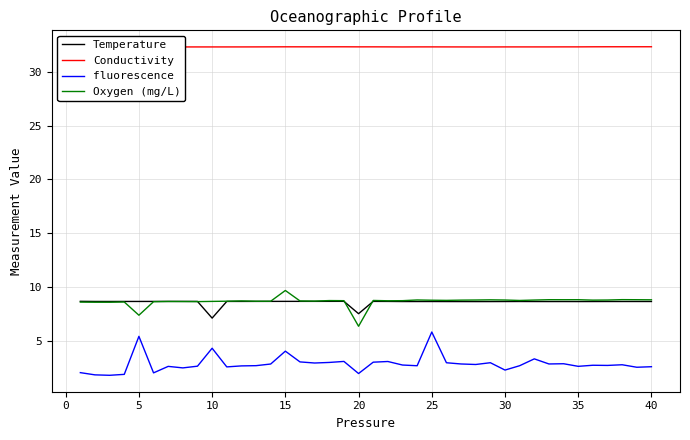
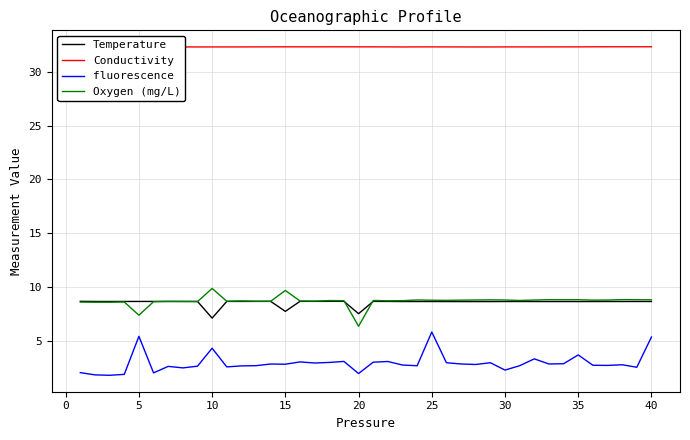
  {
    "Temperature": {
      "5": 8.7,
      "10": 7.1,
-     "15": 8.7,
+     "15": 7.8,
      "20": 7.5
    },
    "Conductivity": {
      "10": 32.3,
      "15": 32.3,
      "20": 32.3,
      "25": 32.3,
      "30": 32.3,
      "35": 32.3,
      "40": 32.3
    },
    "fluorescence": {
      "5": 5.4,
      "10": 4.3,
-     "15": 4.1,
+     "15": 2.8,
      "20": 2.0,
      "25": 5.8,
      "30": 2.3,
-     "35": 2.7,
-     "40": 2.6
+     "35": 3.7,
+     "40": 5.4
    },
    "Oxygen (mg/L)": {
      "5": 7.4,
-     "10": 8.7,
+     "10": 9.9,
      "15": 9.7,
      "20": 6.4
    }
  }
